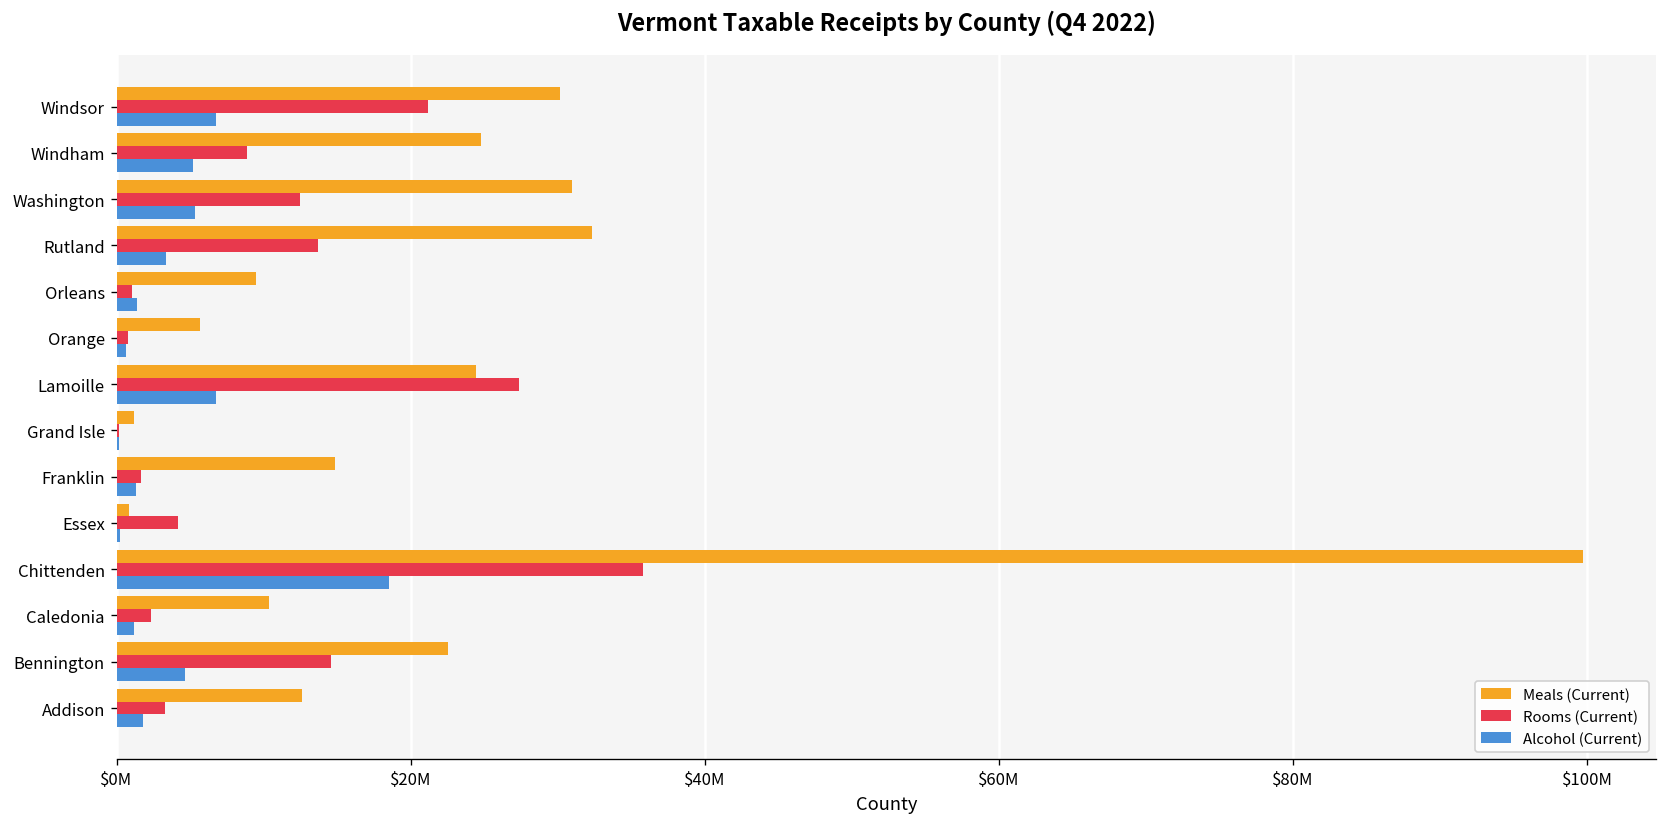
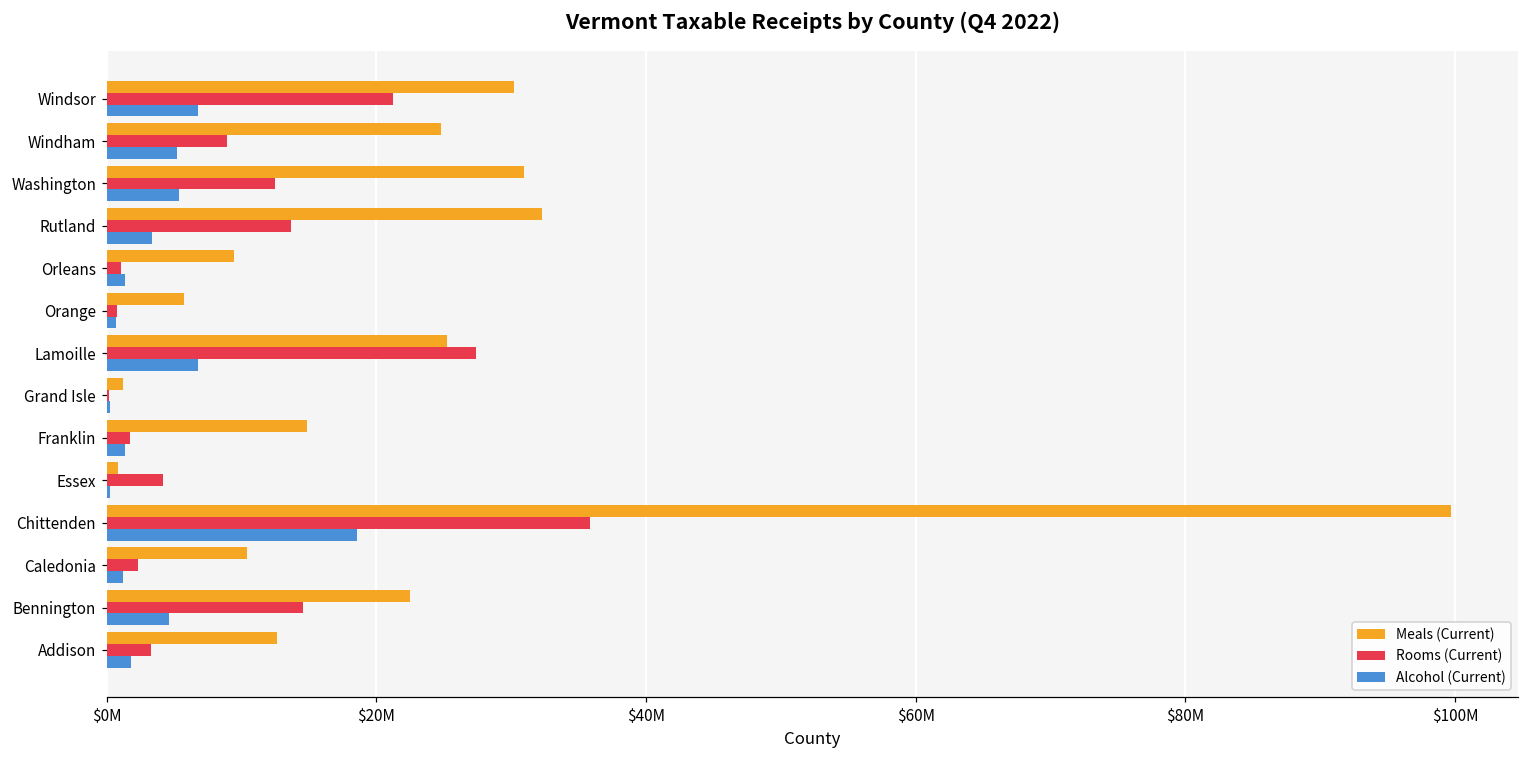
  {
    "Meals (Current)": {
      "Windsor": "$30200000",
      "Windham": "$24800000",
      "Washington": "$31000000",
      "Rutland": "$32300000",
      "Orleans": "$9500000",
      "Orange": "$5700000",
-     "Lamoille": "$24400000",
+     "Lamoille": "$25200000",
      "Grand Isle": "$1200000",
      "Franklin": "$14900000",
      "Essex": "$800000",
      "Chittenden": "$99700000",
      "Caledonia": "$10400000",
      "Bennington": "$22500000",
      "Addison": "$12600000"
    },
    "Rooms (Current)": {
      "Windsor": "$21200000",
      "Windham": "$8900000",
      "Washington": "$12500000",
      "Rutland": "$13700000",
      "Orleans": "$1100000",
      "Orange": "$800000",
      "Lamoille": "$27400000",
      "Franklin": "$1700000",
      "Essex": "$4200000",
      "Chittenden": "$35800000",
      "Caledonia": "$2300000",
      "Bennington": "$14600000",
      "Addison": "$3300000"
    },
    "Alcohol (Current)": {
      "Windsor": "$6800000",
      "Windham": "$5200000",
      "Washington": "$5300000",
      "Rutland": "$3400000",
      "Orleans": "$1400000",
      "Orange": "$700000",
      "Lamoille": "$6800000",
      "Franklin": "$1300000",
      "Essex": "$200000",
      "Chittenden": "$18600000",
      "Caledonia": "$1200000",
      "Bennington": "$4600000",
      "Addison": "$1800000"
    }
  }
